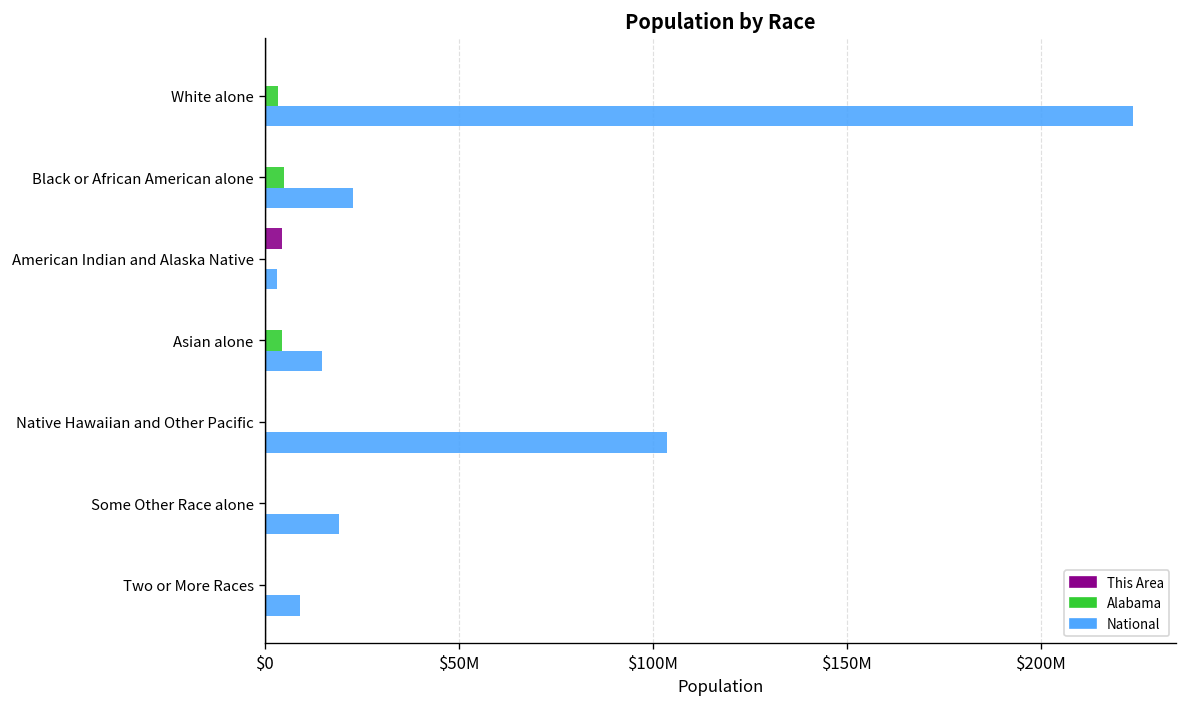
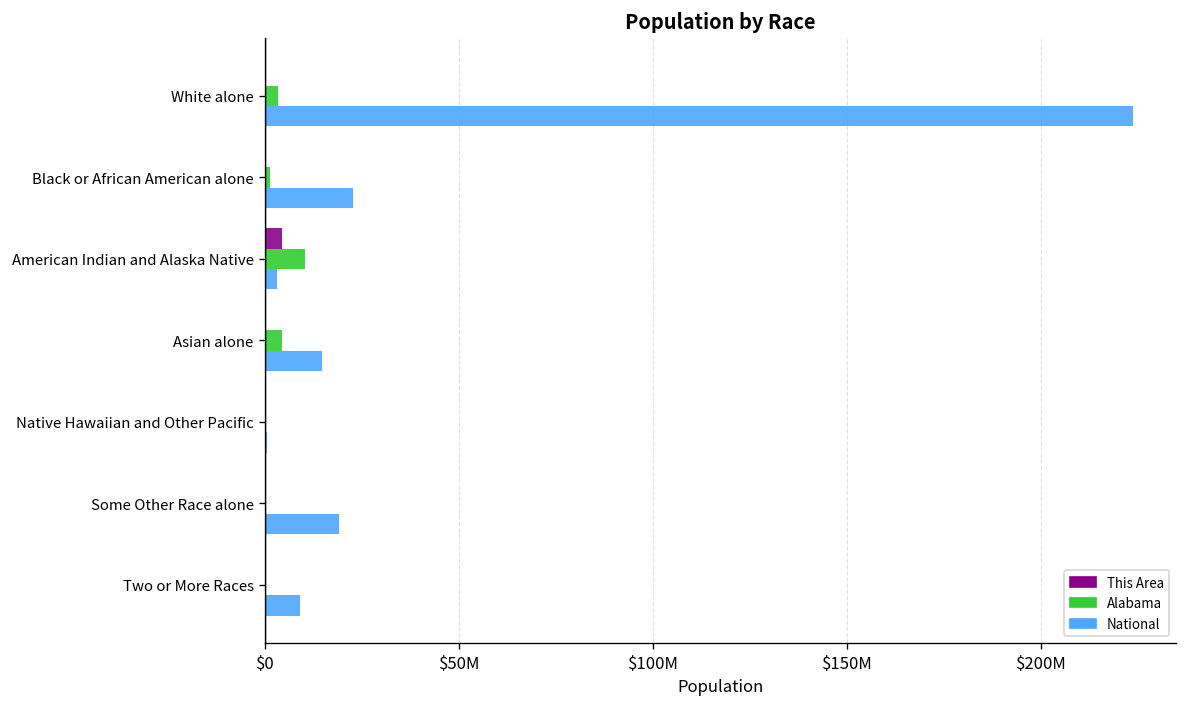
  {
    "This Area": {
      "American Indian and Alaska Native": "$4000000"
    },
    "Alabama": {
      "White alone": "$3000000",
-     "Black or African American alone": "$5000000",
-     "American Indian and Alaska Native": "$0",
+     "Black or African American alone": "$1000000",
+     "American Indian and Alaska Native": "$10000000",
      "Asian alone": "$4000000"
    },
    "National": {
      "White alone": "$224000000",
      "Black or African American alone": "$23000000",
      "American Indian and Alaska Native": "$3000000",
      "Asian alone": "$15000000",
-     "Native Hawaiian and Other Pacific": "$103000000",
+     "Native Hawaiian and Other Pacific": "$1000000",
      "Some Other Race alone": "$19000000",
      "Two or More Races": "$9000000"
    }
  }
